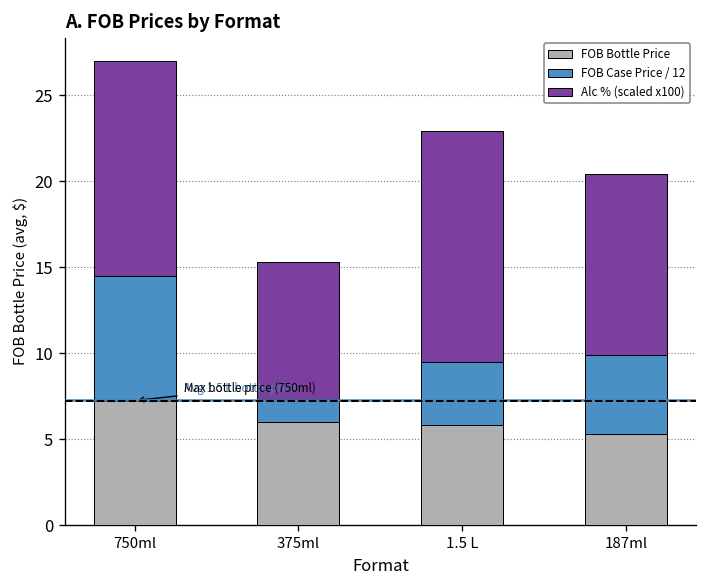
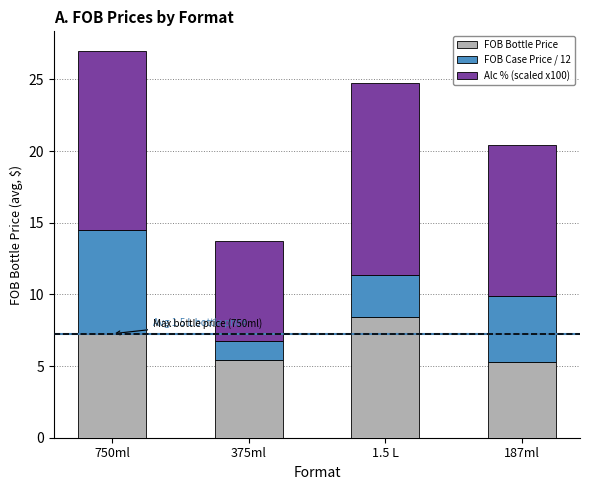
  {
    "FOB Bottle Price": {
      "750ml": 7.3,
-     "375ml": 6.0,
-     "1.5 L": 5.8,
+     "375ml": 5.4,
+     "1.5 L": 8.4,
      "187ml": 5.3
    },
    "FOB Case Price / 12": {
      "750ml": 7.3,
-     "1.5 L": 3.7,
+     "1.5 L": 2.9,
      "187ml": 4.6
    },
    "Alc % (scaled x100)": {
      "750ml": 12.5,
-     "375ml": 8.0,
+     "375ml": 7.0,
      "1.5 L": 13.4,
      "187ml": 10.5
    }
  }
